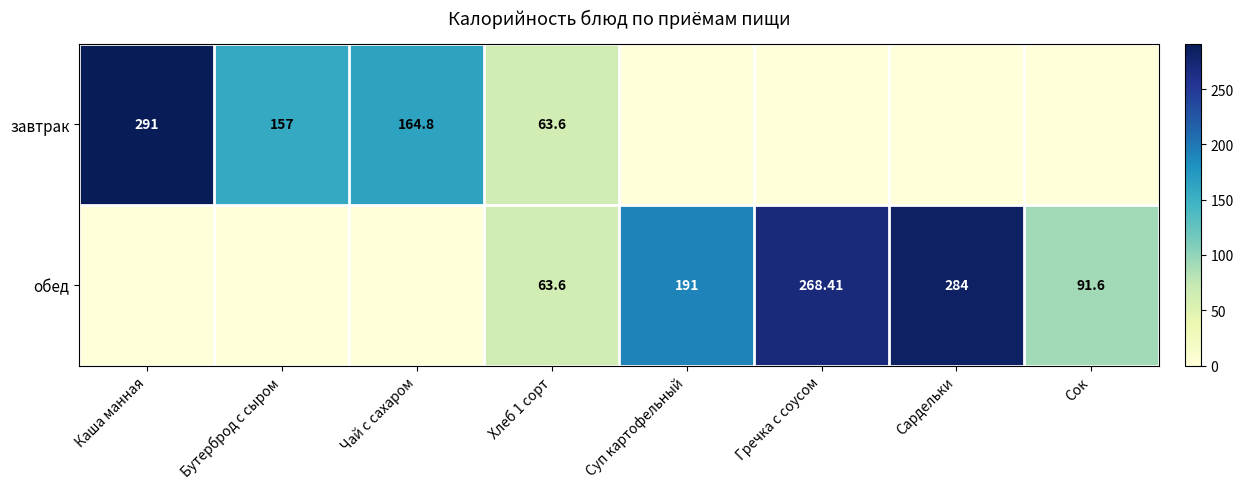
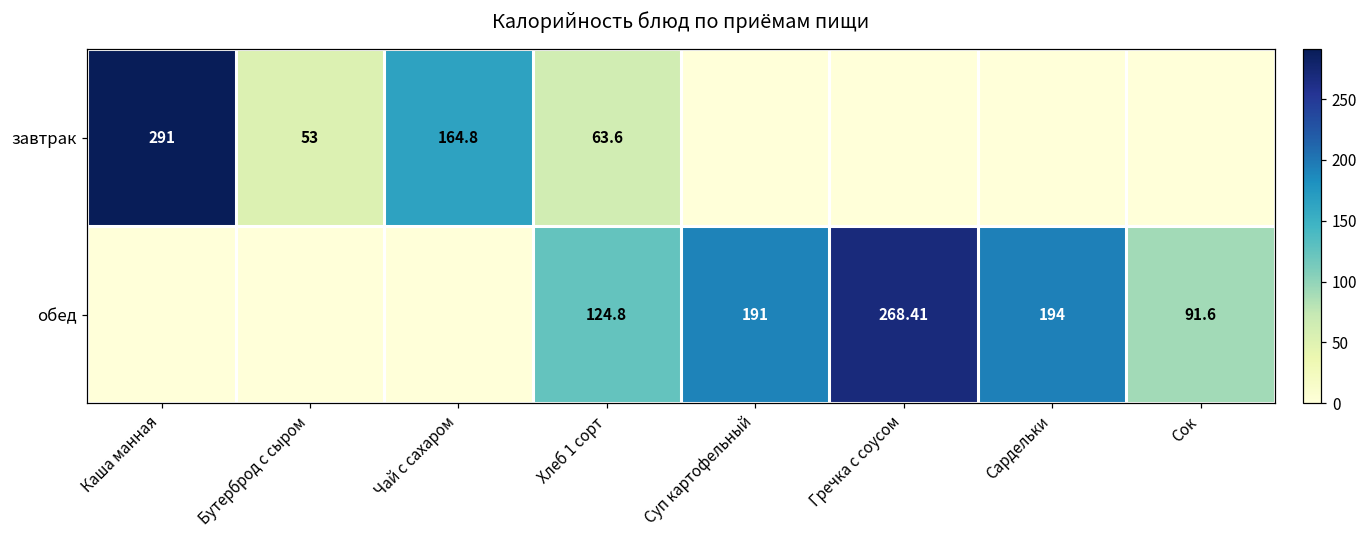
  {
    "завтрак": {
      "Каша манная": 291,
-     "Бутерброд с сыром": 157,
+     "Бутерброд с сыром": 53,
      "Чай с сахаром": 164.8,
      "Хлеб 1 сорт": 63.6
    },
    "обед": {
-     "Хлеб 1 сорт": 63.6,
+     "Хлеб 1 сорт": 124.8,
      "Суп картофельный": 191,
      "Гречка с соусом": 268.41,
-     "Сардельки": 284,
+     "Сардельки": 194,
      "Сок": 91.6
    }
  }
